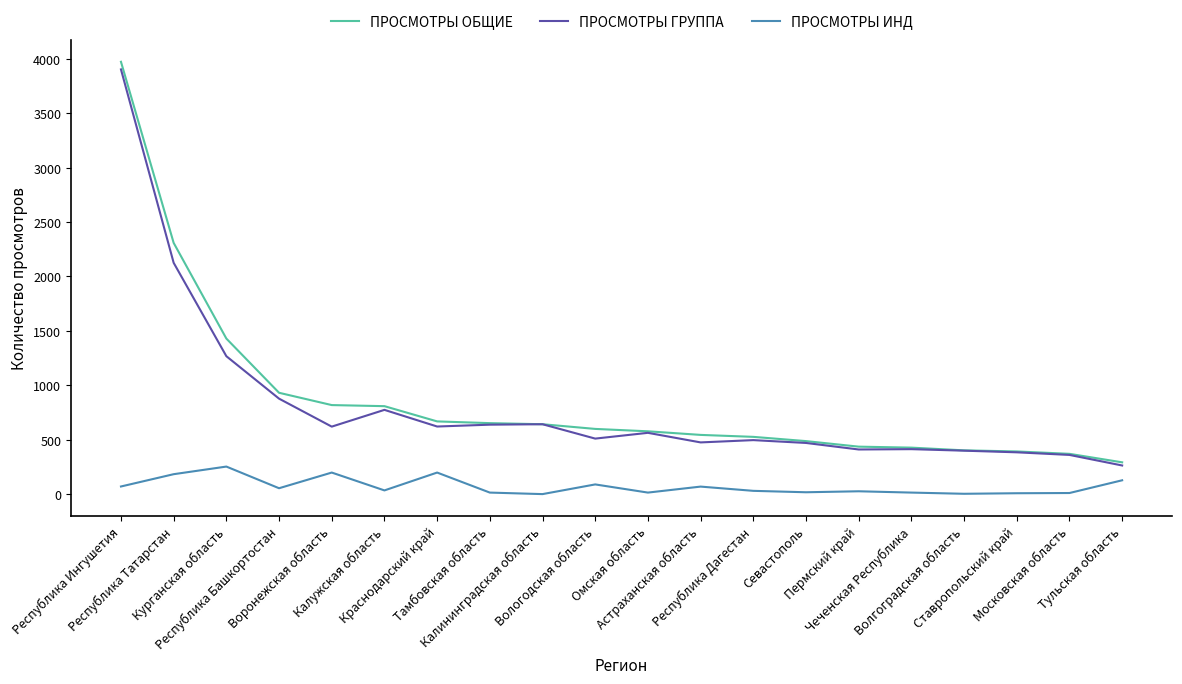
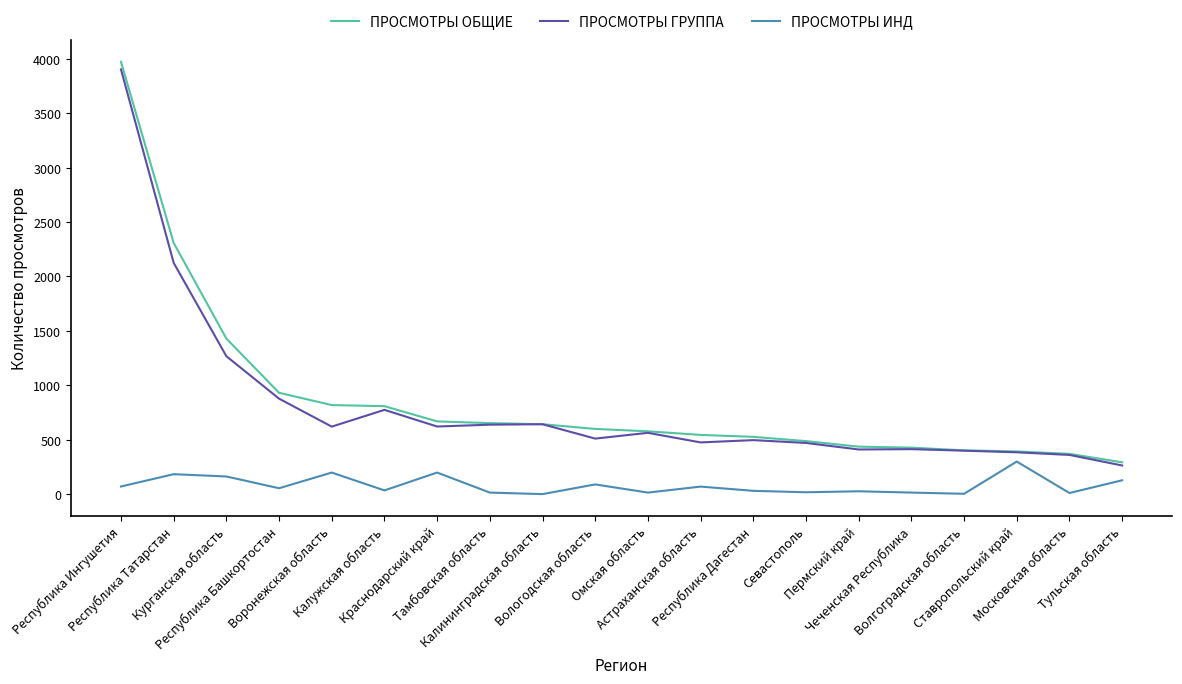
  {
    "ПРОСМОТРЫ ОБЩИЕ": {
      "Республика Ингушетия": 3970,
      "Республика Татарстан": 2310,
      "Курганская область": 1430,
      "Республика Башкортостан": 930,
      "Воронежская область": 820,
      "Калужская область": 810,
      "Краснодарский край": 670,
      "Вологодская область": 600,
      "Астраханская область": 540,
      "Республика Дагестан": 530,
      "Пермский край": 440,
      "Тульская область": 290
    },
    "ПРОСМОТРЫ ГРУППА": {
      "Республика Ингушетия": 3900,
      "Республика Татарстан": 2130,
      "Курганская область": 1270,
      "Республика Башкортостан": 880,
      "Воронежская область": 620,
      "Калужская область": 770,
      "Краснодарский край": 620,
      "Вологодская область": 510,
      "Астраханская область": 480,
      "Республика Дагестан": 500,
      "Пермский край": 410,
      "Тульская область": 260
    },
    "ПРОСМОТРЫ ИНД": {
      "Республика Ингушетия": 70,
      "Республика Татарстан": 180,
-     "Курганская область": 250,
+     "Курганская область": 160,
      "Республика Башкортостан": 50,
      "Воронежская область": 200,
      "Калужская область": 30,
      "Краснодарский край": 200,
      "Тамбовская область": 10,
      "Калининградская область": 0,
      "Вологодская область": 90,
      "Омская область": 10,
      "Астраханская область": 70,
      "Республика Дагестан": 30,
      "Севастополь": 20,
      "Пермский край": 30,
      "Чеченская Республика": 10,
      "Волгоградская область": 0,
-     "Ставропольский край": 10,
+     "Ставропольский край": 300,
      "Московская область": 10,
      "Тульская область": 130
    }
  }
